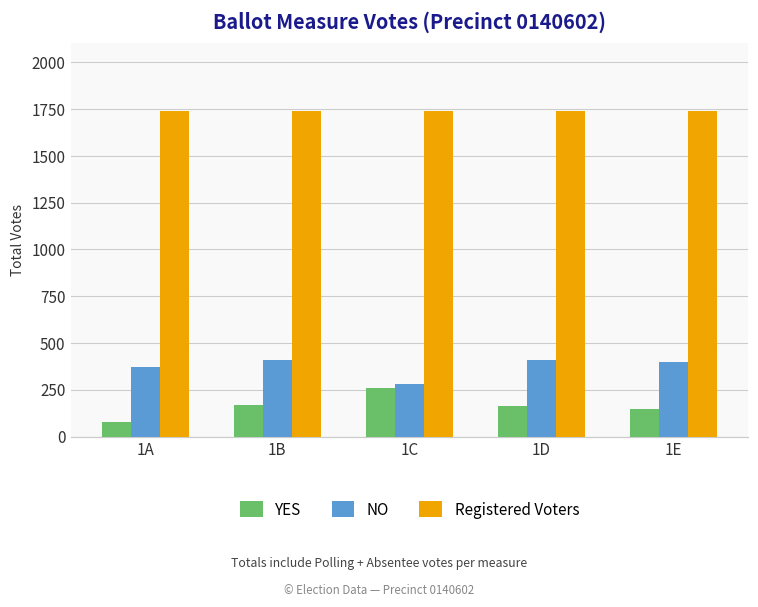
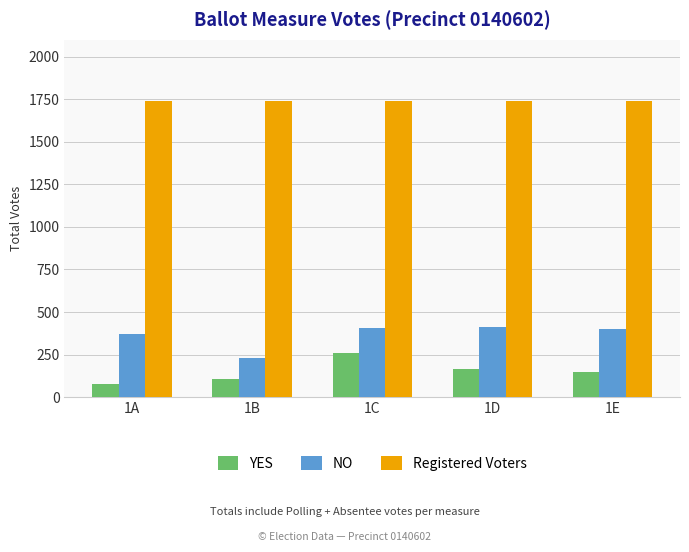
  {
    "YES": {
      "1A": 80,
-     "1B": 170,
+     "1B": 110,
      "1C": 260,
      "1D": 160,
      "1E": 150
    },
    "NO": {
      "1A": 370,
-     "1B": 410,
-     "1C": 280,
+     "1B": 230,
+     "1C": 410,
      "1D": 410,
      "1E": 400
    },
    "Registered Voters": {
      "1A": 1740,
      "1B": 1740,
      "1C": 1740,
      "1D": 1740,
      "1E": 1740
    }
  }
